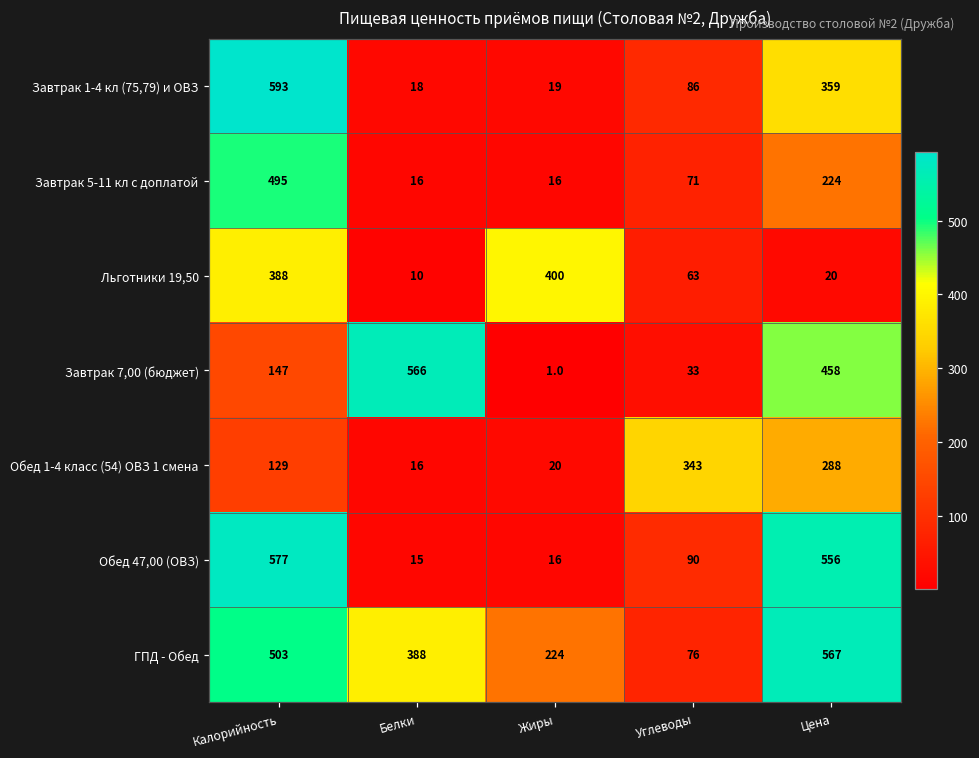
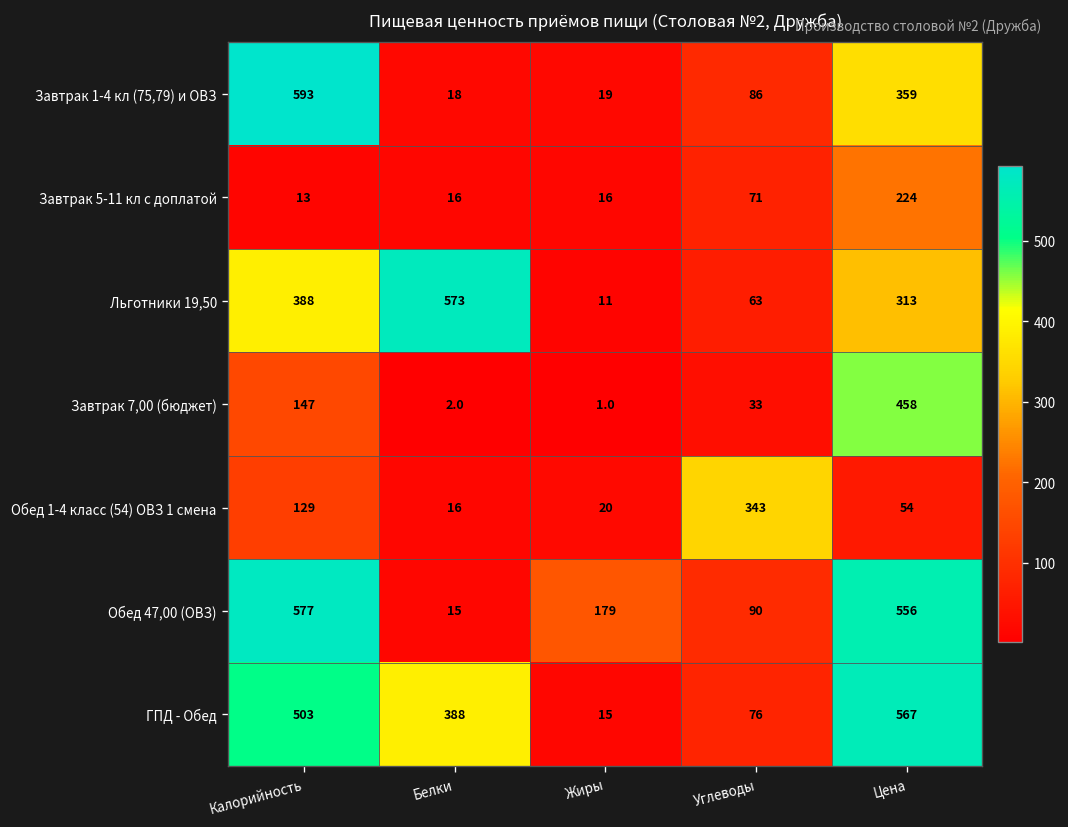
  {
    "Завтрак 1-4 кл (75,79) и ОВЗ": {
      "Калорийность": 593,
      "Белки": 18,
      "Жиры": 19,
      "Углеводы": 86,
      "Цена": 359
    },
    "Завтрак 5-11 кл с доплатой": {
-     "Калорийность": 495,
+     "Калорийность": 13,
      "Белки": 16,
      "Жиры": 16,
      "Углеводы": 71,
      "Цена": 224
    },
    "Льготники 19,50": {
      "Калорийность": 388,
-     "Белки": 10,
-     "Жиры": 400,
+     "Белки": 573,
+     "Жиры": 11,
      "Углеводы": 63,
-     "Цена": 20
+     "Цена": 313
    },
    "Завтрак 7,00 (бюджет)": {
      "Калорийность": 147,
-     "Белки": 566,
+     "Белки": 2.0,
      "Жиры": 1.0,
      "Углеводы": 33,
      "Цена": 458
    },
    "Обед 1-4 класс (54) ОВЗ 1 смена": {
      "Калорийность": 129,
      "Белки": 16,
      "Жиры": 20,
      "Углеводы": 343,
-     "Цена": 288
+     "Цена": 54
    },
    "Обед 47,00 (ОВЗ)": {
      "Калорийность": 577,
      "Белки": 15,
-     "Жиры": 16,
+     "Жиры": 179,
      "Углеводы": 90,
      "Цена": 556
    },
    "ГПД - Обед": {
      "Калорийность": 503,
      "Белки": 388,
-     "Жиры": 224,
+     "Жиры": 15,
      "Углеводы": 76,
      "Цена": 567
    }
  }
